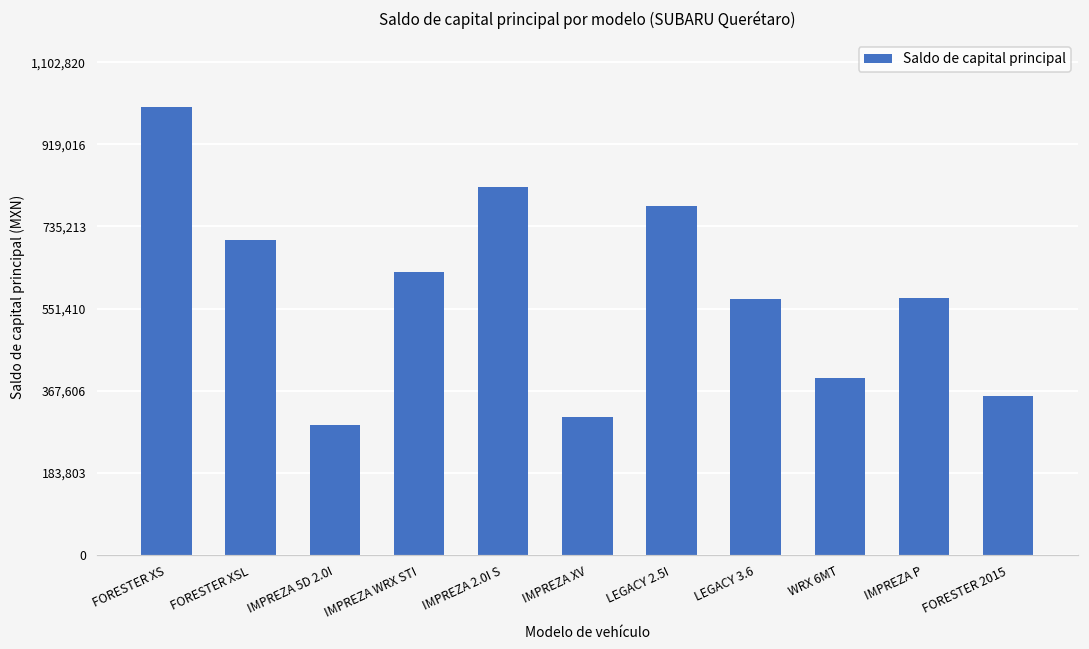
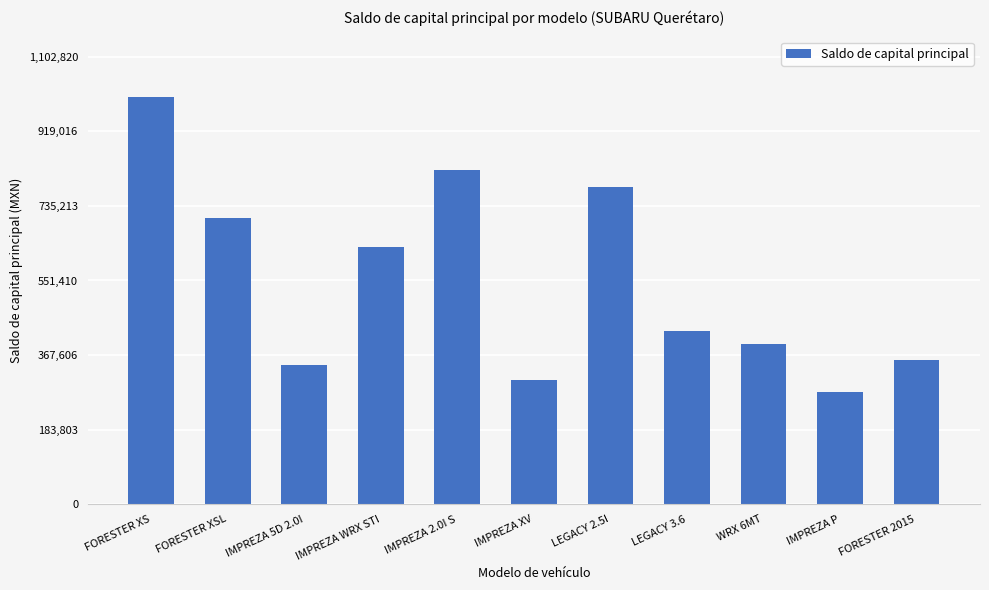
  {
    "FORESTER XS": "1,000,000",
    "FORESTER XSL": "700,000",
-   "IMPREZA 5D 2.0I": "290,000",
+   "IMPREZA 5D 2.0I": "340,000",
    "IMPREZA WRX STI": "630,000",
    "IMPREZA 2.0I S": "820,000",
    "IMPREZA XV": "310,000",
    "LEGACY 2.5I": "780,000",
-   "LEGACY 3.6": "570,000",
+   "LEGACY 3.6": "430,000",
    "WRX 6MT": "400,000",
-   "IMPREZA P": "580,000",
+   "IMPREZA P": "280,000",
    "FORESTER 2015": "360,000"
  }
